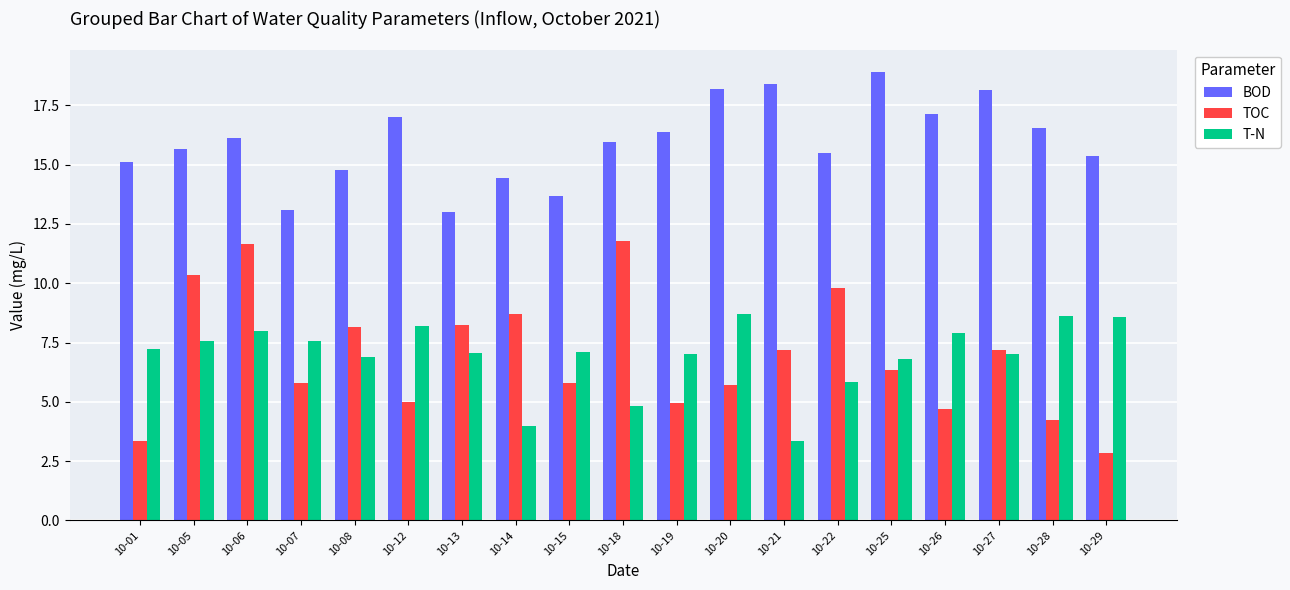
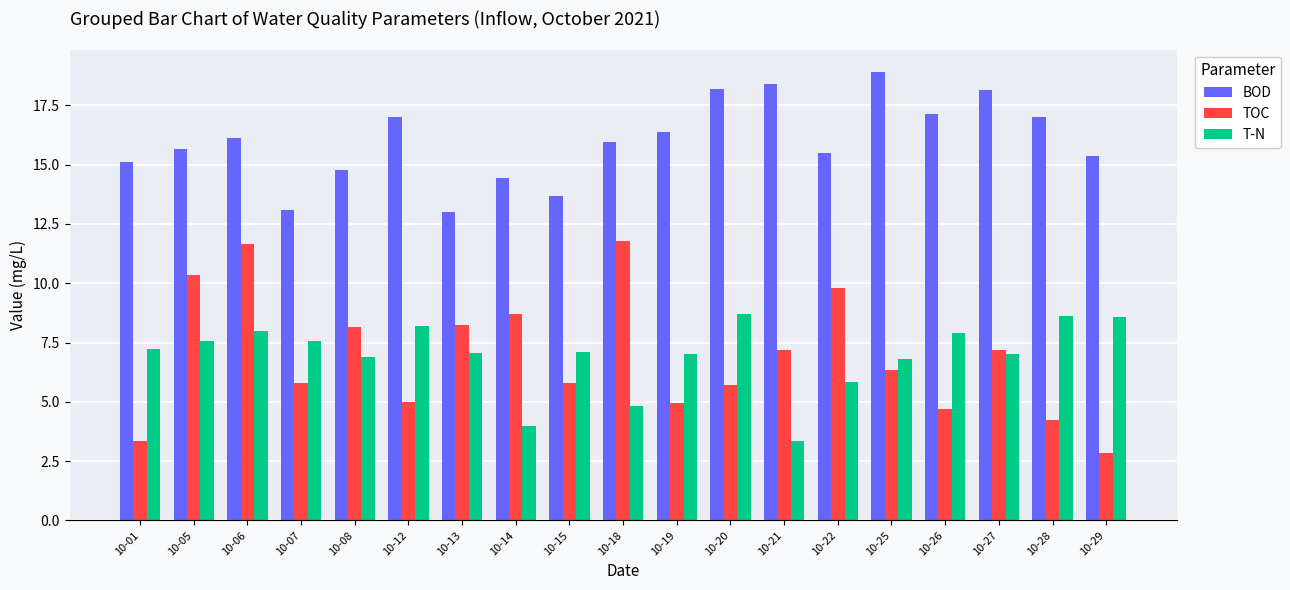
  {
    "BOD": {
      "10-01": 15.1,
      "10-05": 15.7,
      "10-06": 16.1,
      "10-07": 13.1,
      "10-08": 14.8,
      "10-12": 17.0,
      "10-13": 13.0,
      "10-14": 14.4,
      "10-15": 13.7,
      "10-18": 16.0,
      "10-19": 16.4,
      "10-20": 18.2,
      "10-21": 18.4,
      "10-22": 15.5,
      "10-25": 18.9,
      "10-26": 17.1,
      "10-27": 18.2,
-     "10-28": 16.5,
+     "10-28": 17.0,
      "10-29": 15.4
    },
    "TOC": {
      "10-01": 3.4,
      "10-05": 10.3,
      "10-06": 11.7,
      "10-07": 5.8,
      "10-08": 8.1,
      "10-12": 5.0,
      "10-13": 8.2,
      "10-14": 8.7,
      "10-15": 5.8,
      "10-18": 11.8,
      "10-19": 4.9,
      "10-20": 5.7,
      "10-21": 7.2,
      "10-22": 9.8,
      "10-25": 6.3,
      "10-26": 4.7,
      "10-27": 7.2,
      "10-28": 4.2,
      "10-29": 2.8
    },
    "T-N": {
      "10-01": 7.2,
      "10-05": 7.6,
      "10-06": 8.0,
      "10-07": 7.6,
      "10-08": 6.9,
      "10-12": 8.2,
      "10-13": 7.1,
      "10-14": 4.0,
      "10-15": 7.1,
      "10-18": 4.8,
      "10-19": 7.0,
      "10-20": 8.7,
      "10-21": 3.4,
      "10-22": 5.8,
      "10-25": 6.8,
      "10-26": 7.9,
      "10-27": 7.0,
      "10-28": 8.6,
      "10-29": 8.6
    }
  }
